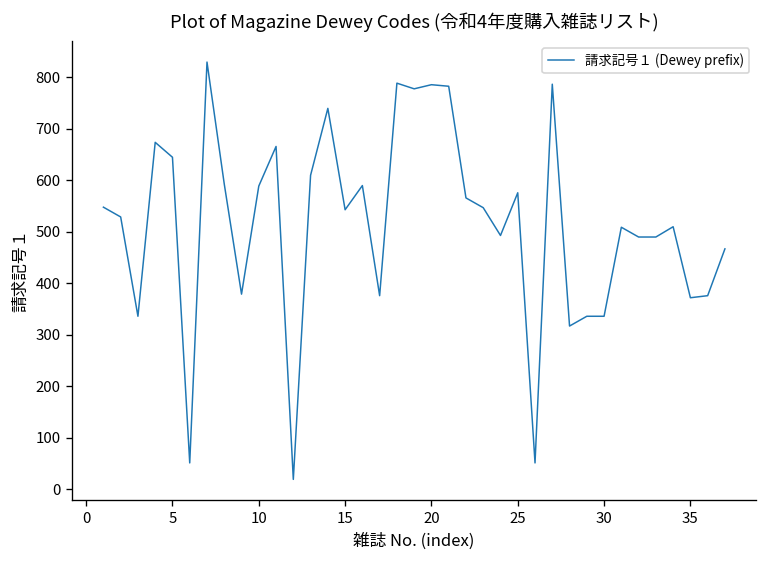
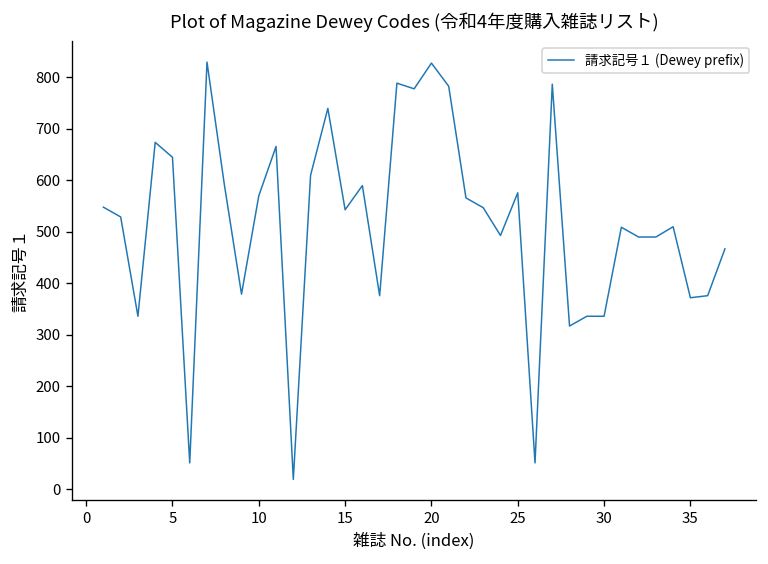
  {
    "5": 650,
-   "10": 590,
+   "10": 570,
    "15": 540,
-   "20": 790,
+   "20": 830,
    "25": 580,
    "30": 340,
    "35": 370
  }
